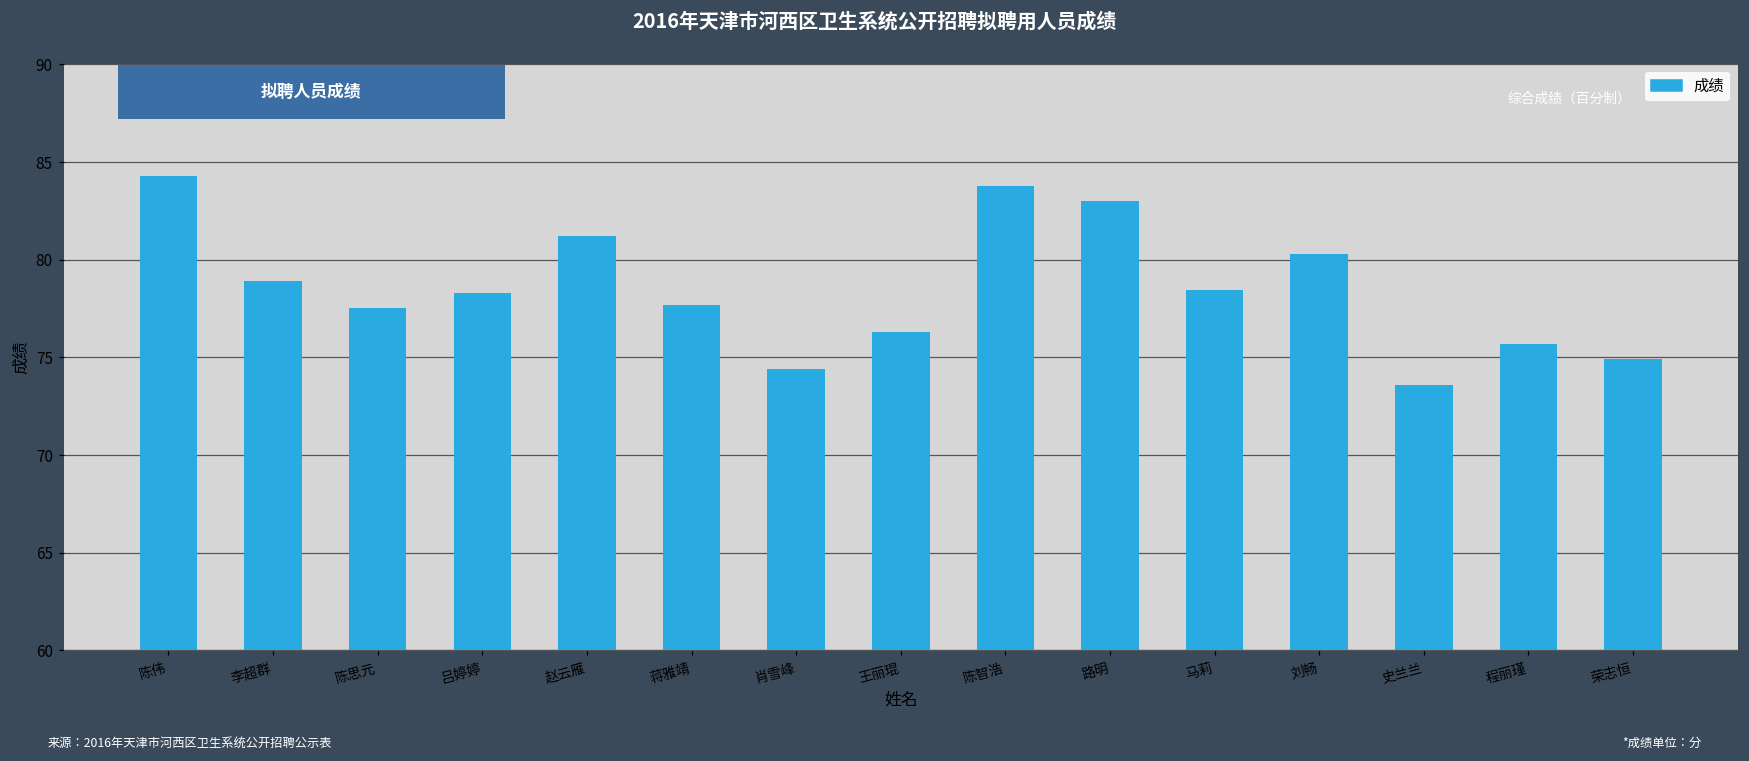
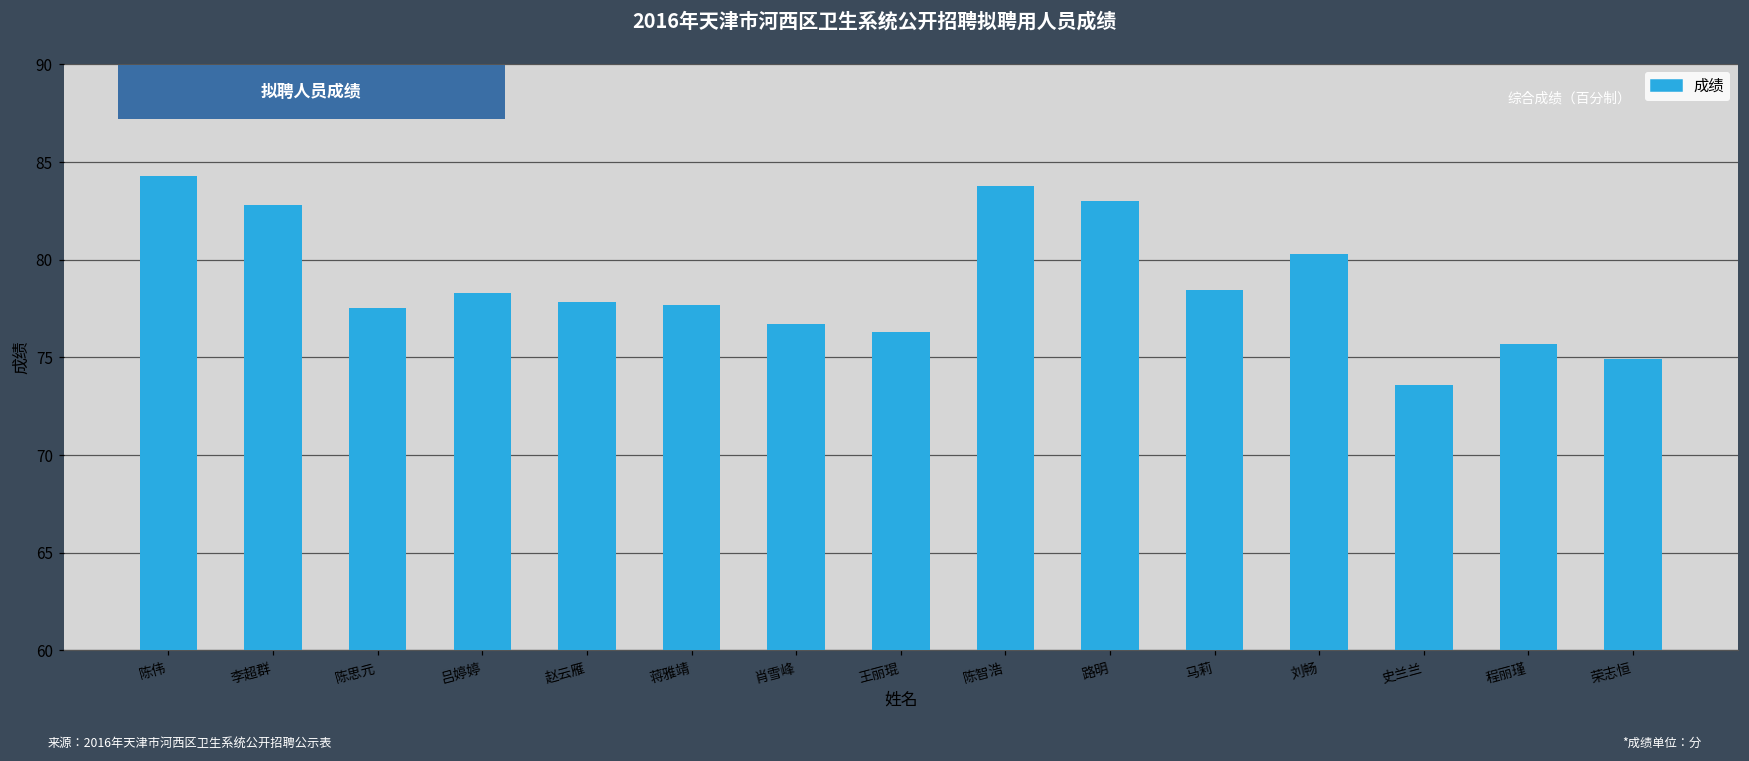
  {
    "陈伟": 84.3,
-   "李超群": 78.9,
+   "李超群": 82.8,
    "陈思元": 77.5,
    "吕婷婷": 78.3,
-   "赵云雁": 81.2,
+   "赵云雁": 77.9,
    "蒋雅靖": 77.7,
-   "肖雪峰": 74.4,
+   "肖雪峰": 76.7,
    "王丽琨": 76.3,
    "陈智浩": 83.8,
    "路明": 83.0,
    "马莉": 78.5,
    "刘畅": 80.3,
    "史兰兰": 73.6,
    "程丽瑾": 75.7,
    "荣志恒": 74.9
  }
